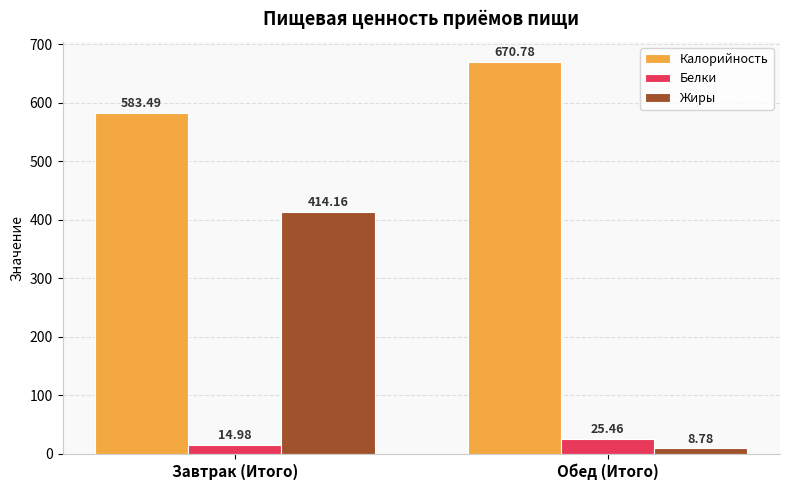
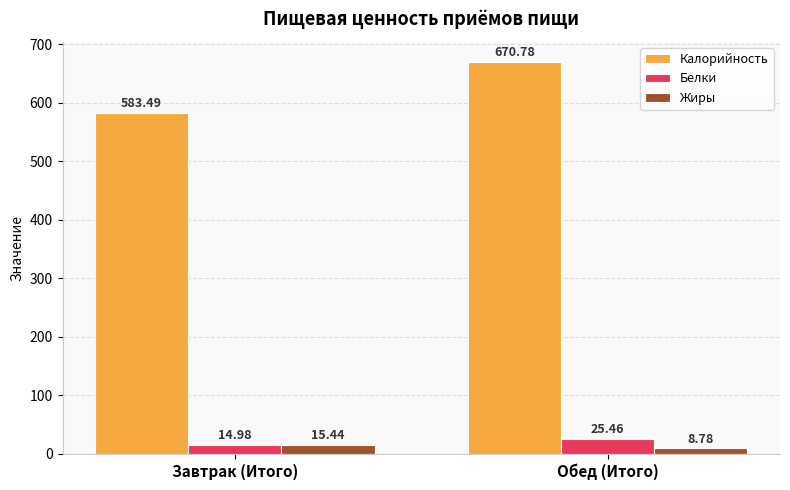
  {
    "Калорийность": {
      "Завтрак (Итого)": 583.49,
      "Обед (Итого)": 670.78
    },
    "Белки": {
      "Завтрак (Итого)": 14.98,
      "Обед (Итого)": 25.46
    },
    "Жиры": {
-     "Завтрак (Итого)": 414.16,
+     "Завтрак (Итого)": 15.44,
      "Обед (Итого)": 8.78
    }
  }
